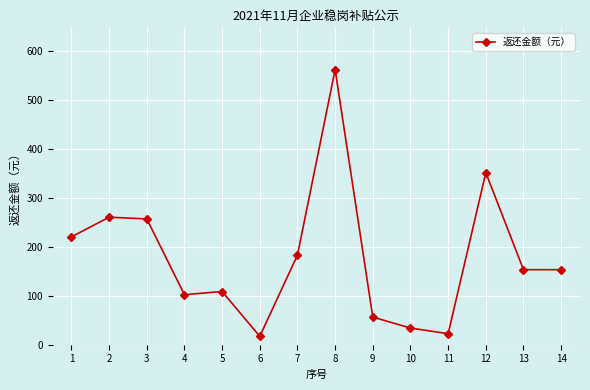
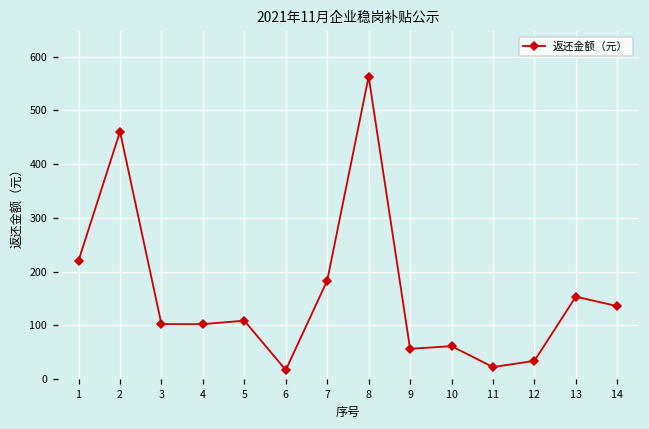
  {
    "1": 220,
-   "2": 260,
-   "3": 260,
+   "2": 460,
+   "3": 100,
    "4": 100,
    "5": 110,
    "6": 20,
    "7": 180,
    "8": 560,
    "9": 60,
-   "10": 30,
+   "10": 60,
    "11": 20,
-   "12": 350,
+   "12": 30,
    "13": 150,
-   "14": 150
+   "14": 140
  }
